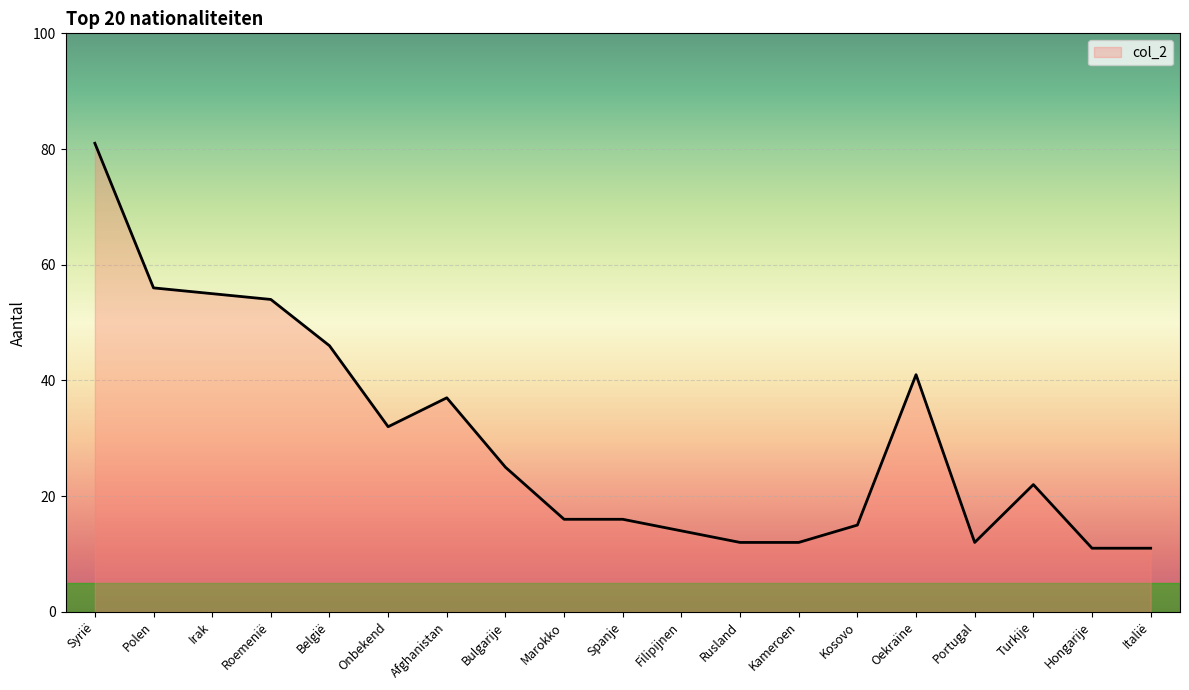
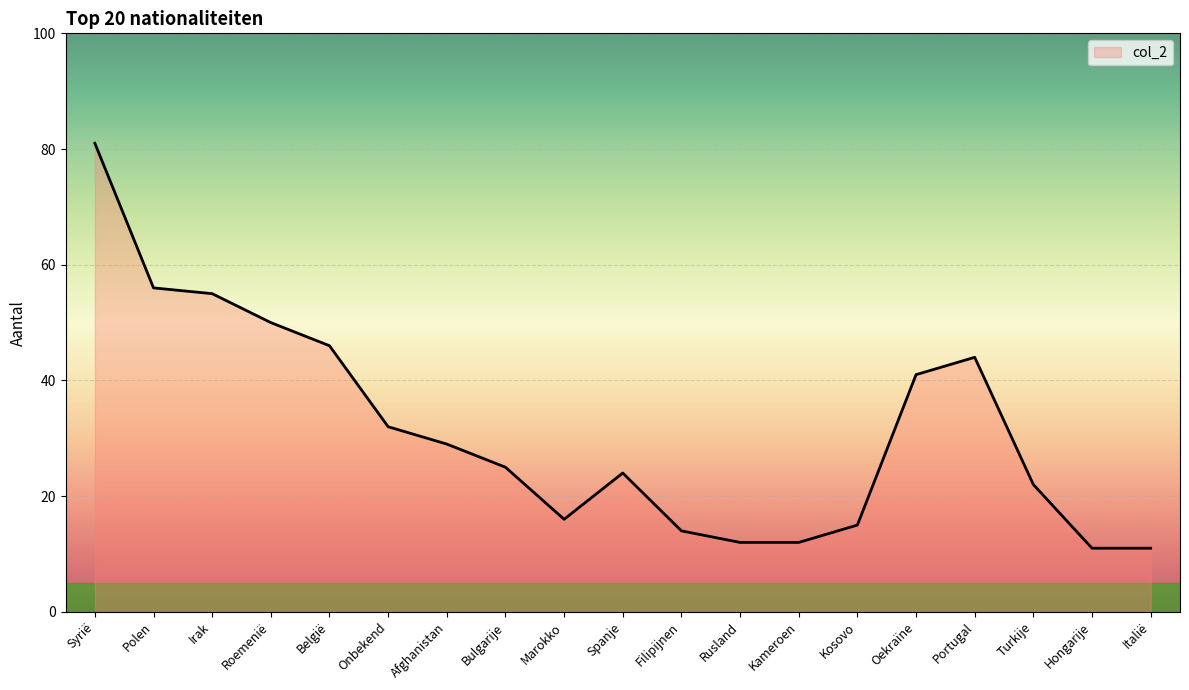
  {
    "Syrië": 81,
    "Polen": 56,
    "Irak": 55,
-   "Roemenië": 54,
+   "Roemenië": 50,
    "België": 46,
    "Onbekend": 32,
-   "Afghanistan": 37,
+   "Afghanistan": 29,
    "Bulgarije": 25,
    "Marokko": 16,
-   "Spanje": 16,
+   "Spanje": 24,
    "Filipijnen": 14,
    "Rusland": 12,
    "Kameroen": 12,
    "Kosovo": 15,
    "Oekraïne": 41,
-   "Portugal": 12,
+   "Portugal": 44,
    "Turkije": 22,
    "Hongarije": 11,
    "Italië": 11
  }
